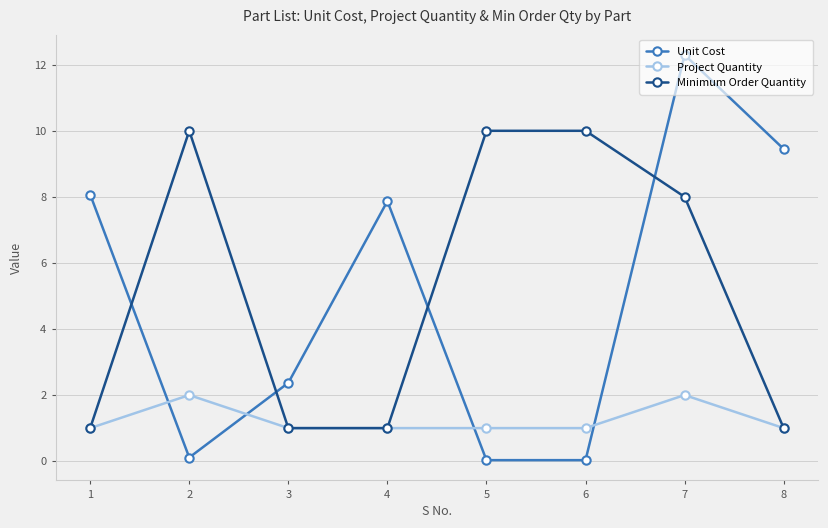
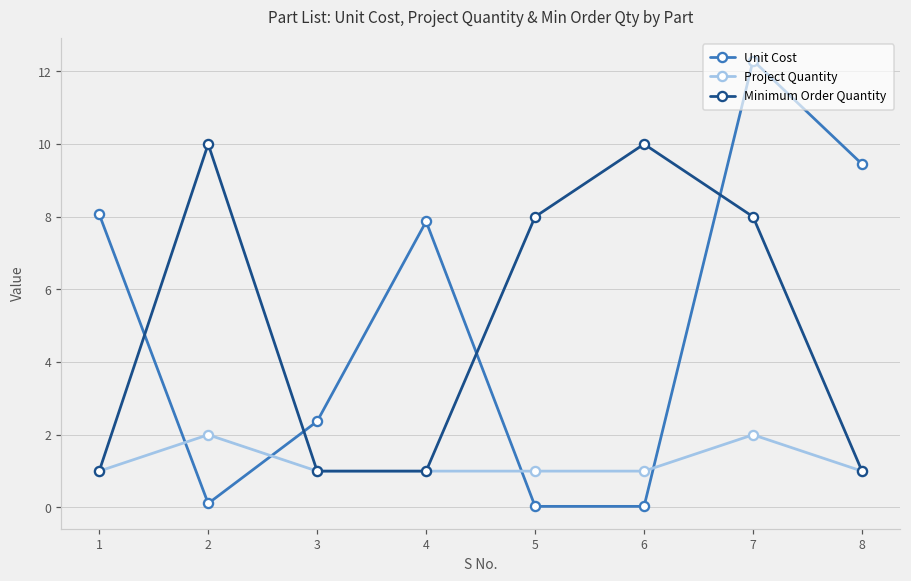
  {
    "Unit Cost": {
      "1": 8,
      "2": 0.1,
      "3": 2.4,
      "4": 7.9,
      "5": 0,
      "6": 0,
      "8": 9.5
    },
    "Project Quantity": {
      "2": 2,
      "5": 1,
      "6": 1,
      "7": 2
    },
    "Minimum Order Quantity": {
      "2": 10,
-     "5": 10,
+     "5": 8,
      "6": 10,
      "7": 8
    }
  }
